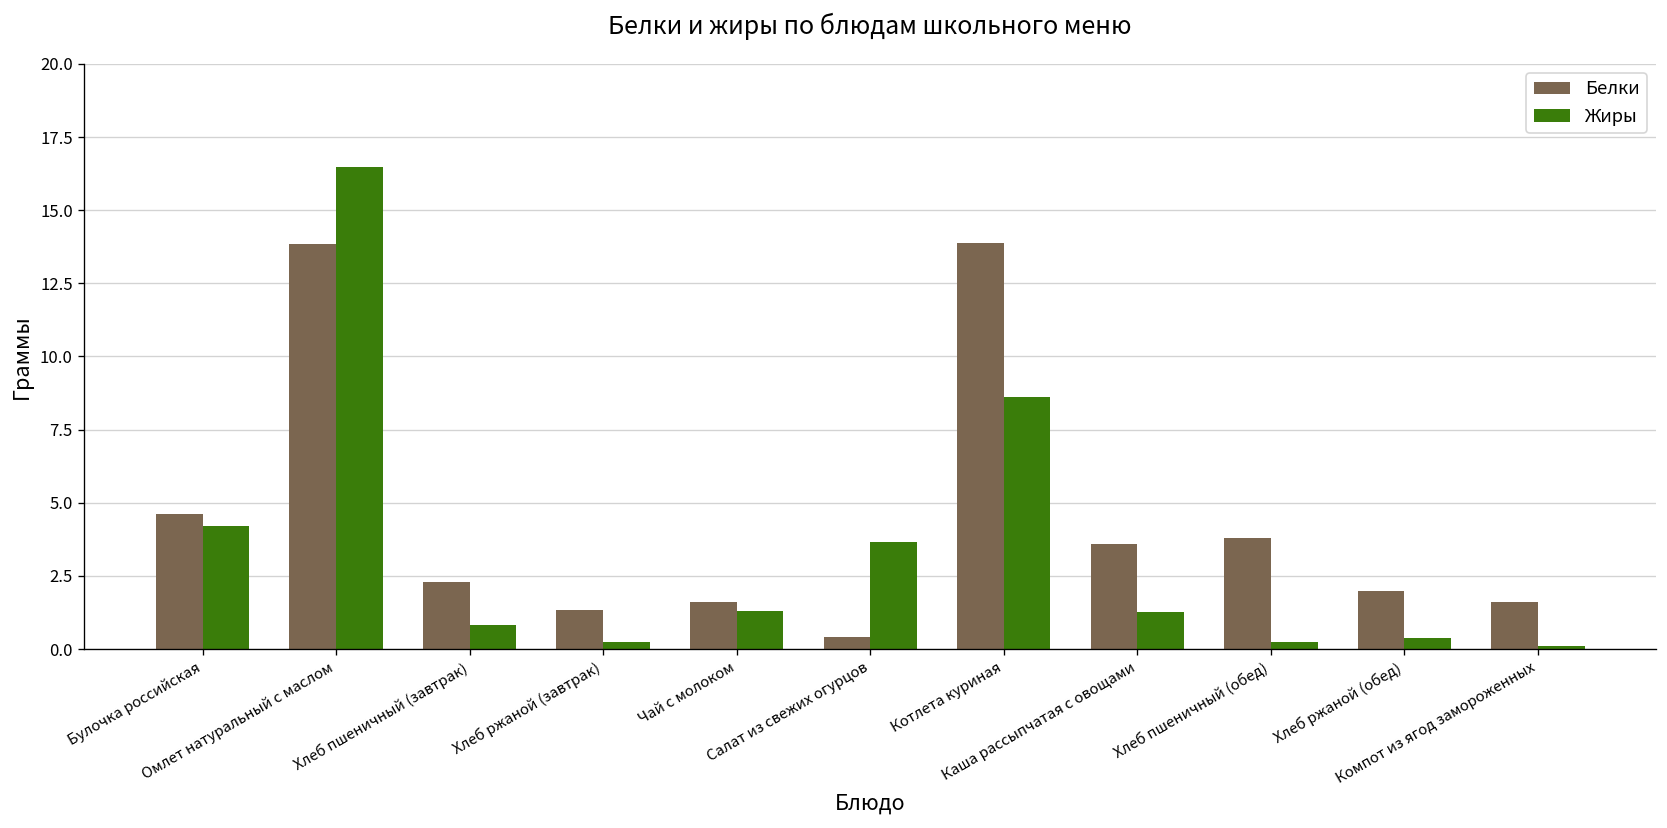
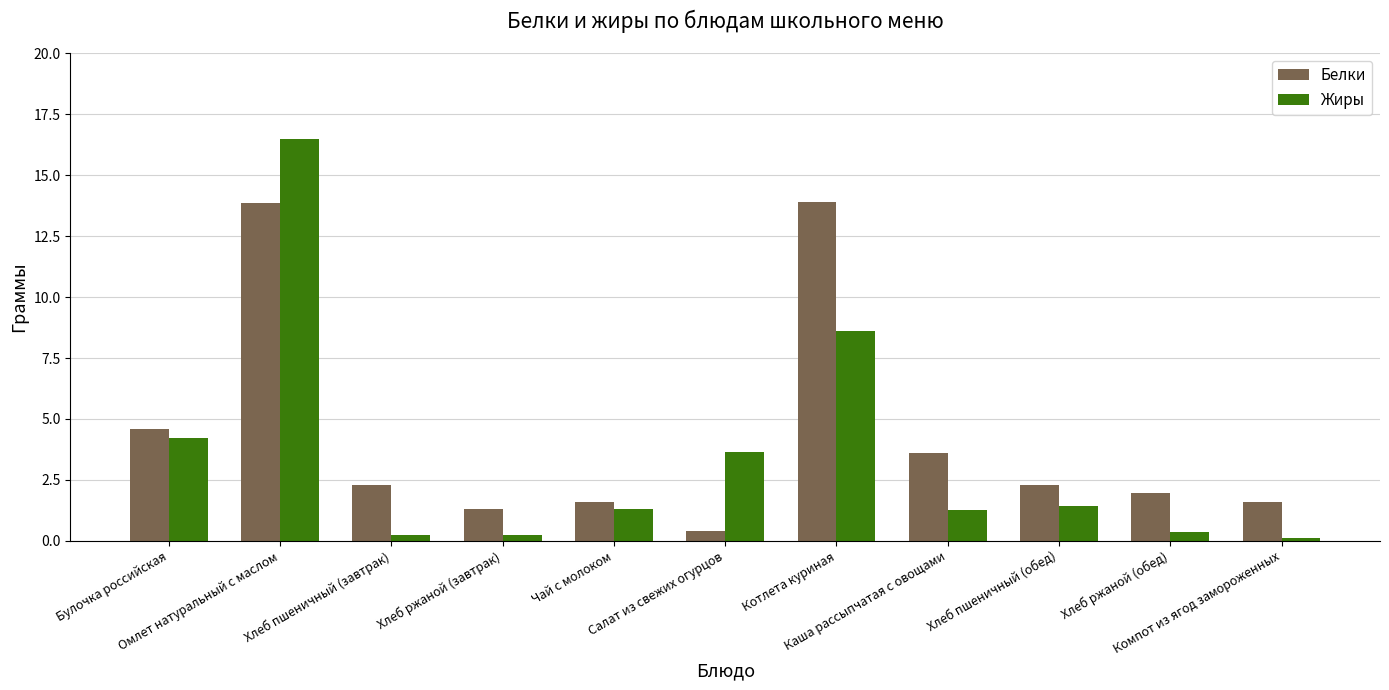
  {
    "Белки": {
      "Булочка российская": 4.6,
      "Омлет натуральный с маслом": 13.9,
      "Хлеб пшеничный (завтрак)": 2.3,
      "Хлеб ржаной (завтрак)": 1.3,
      "Чай с молоком": 1.6,
      "Салат из свежих огурцов": 0.4,
      "Котлета куриная": 13.9,
      "Каша рассыпчатая с овощами": 3.6,
-     "Хлеб пшеничный (обед)": 3.8,
+     "Хлеб пшеничный (обед)": 2.3,
      "Хлеб ржаной (обед)": 2.0,
      "Компот из ягод замороженных": 1.6
    },
    "Жиры": {
      "Булочка российская": 4.2,
      "Омлет натуральный с маслом": 16.5,
-     "Хлеб пшеничный (завтрак)": 0.8,
+     "Хлеб пшеничный (завтрак)": 0.2,
      "Хлеб ржаной (завтрак)": 0.2,
      "Чай с молоком": 1.3,
      "Салат из свежих огурцов": 3.7,
      "Котлета куриная": 8.6,
      "Каша рассыпчатая с овощами": 1.3,
-     "Хлеб пшеничный (обед)": 0.2,
+     "Хлеб пшеничный (обед)": 1.4,
      "Хлеб ржаной (обед)": 0.4
    }
  }
